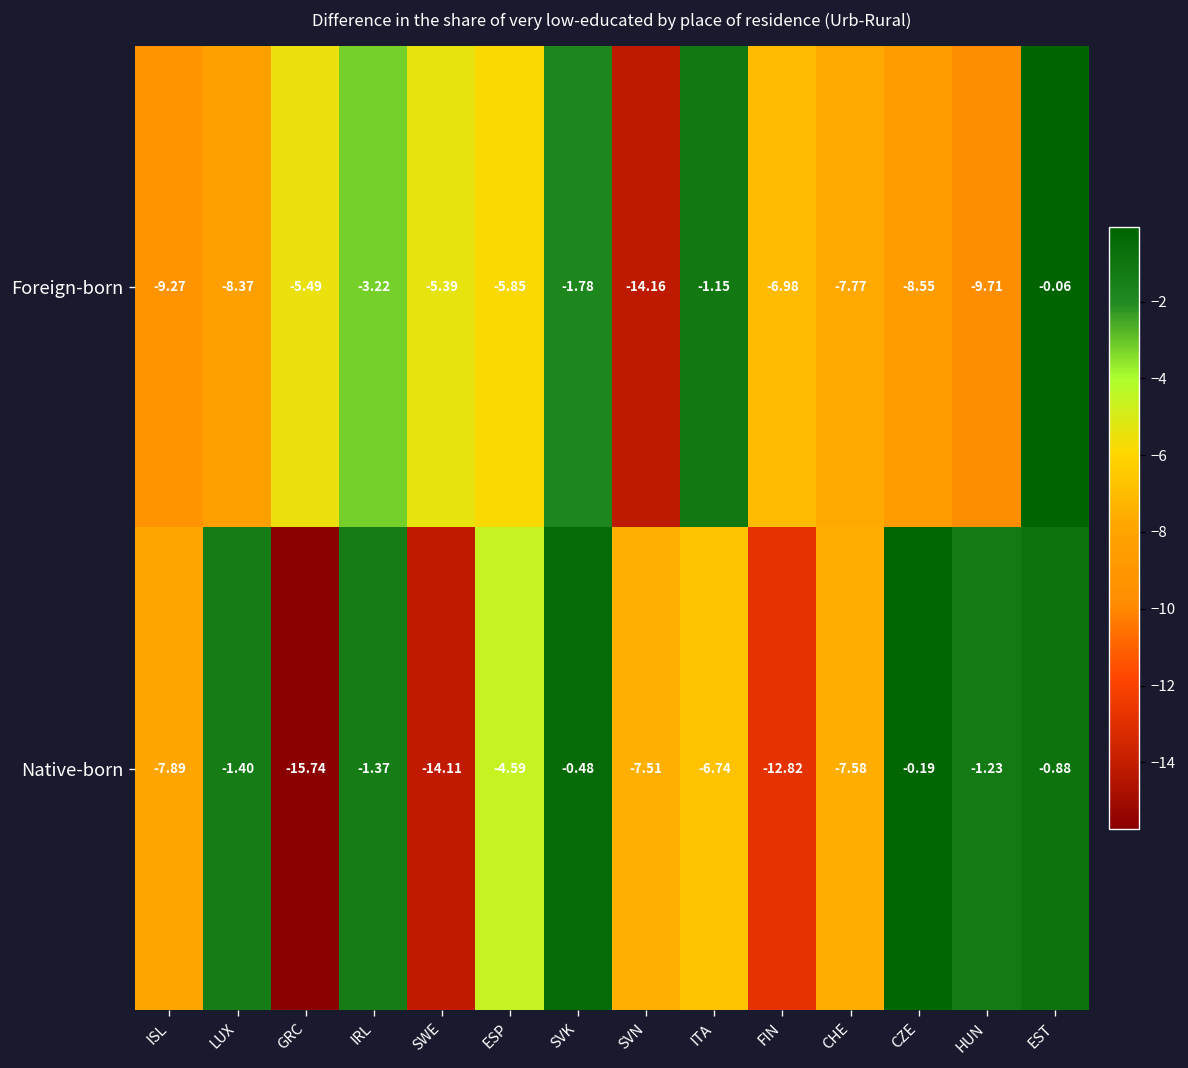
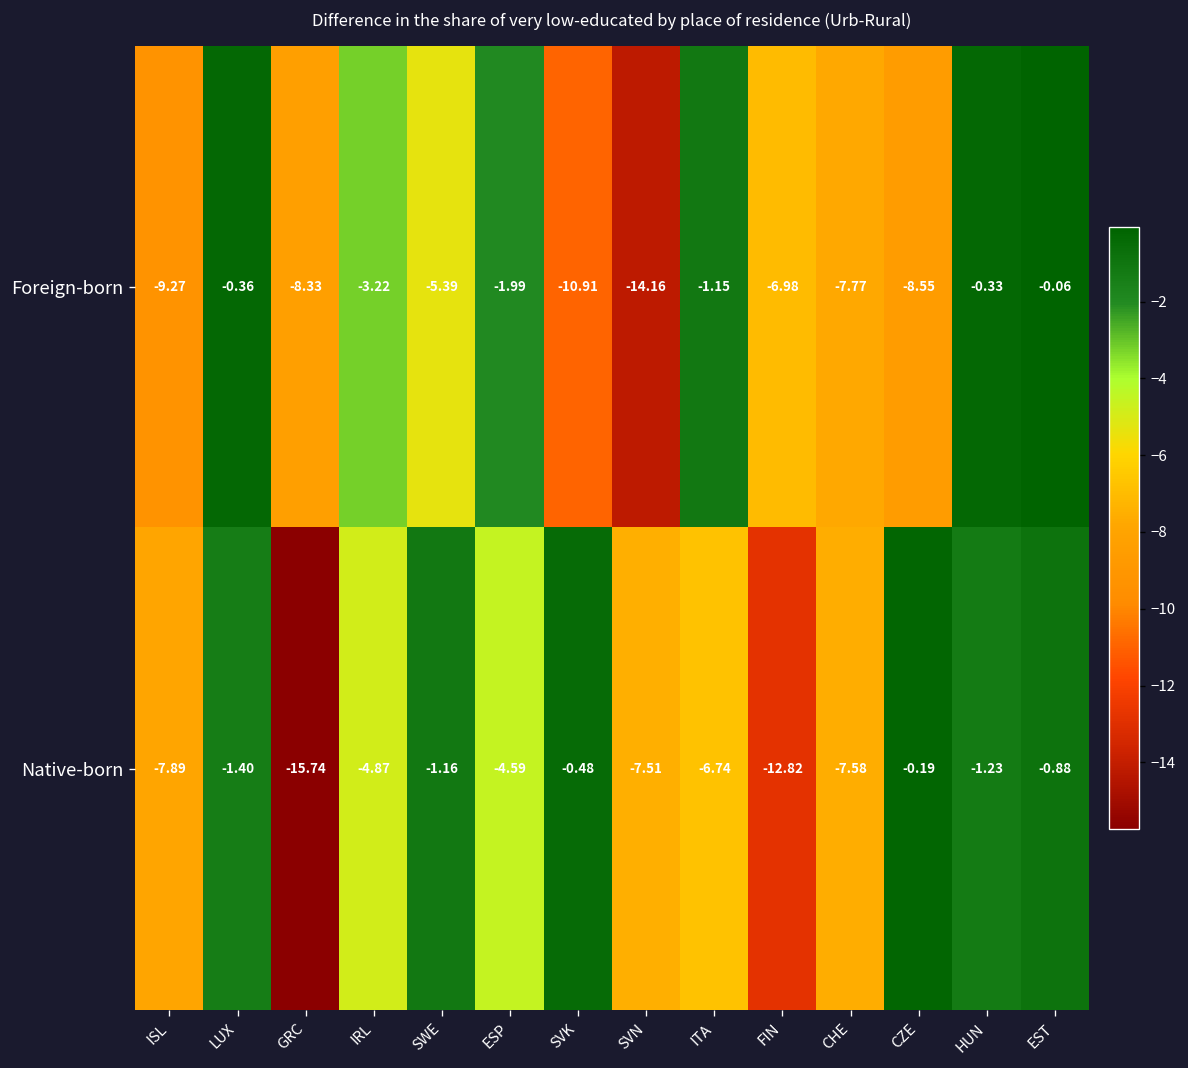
  {
    "Foreign-born": {
      "ISL": -9.27,
-     "LUX": -8.37,
-     "GRC": -5.49,
+     "LUX": -0.36,
+     "GRC": -8.33,
      "IRL": -3.22,
      "SWE": -5.39,
-     "ESP": -5.85,
-     "SVK": -1.78,
+     "ESP": -1.99,
+     "SVK": -10.91,
      "SVN": -14.16,
      "ITA": -1.15,
      "FIN": -6.98,
      "CHE": -7.77,
      "CZE": -8.55,
-     "HUN": -9.71,
+     "HUN": -0.33,
      "EST": -0.06
    },
    "Native-born": {
      "ISL": -7.89,
      "LUX": -1.40,
      "GRC": -15.74,
-     "IRL": -1.37,
-     "SWE": -14.11,
+     "IRL": -4.87,
+     "SWE": -1.16,
      "ESP": -4.59,
      "SVK": -0.48,
      "SVN": -7.51,
      "ITA": -6.74,
      "FIN": -12.82,
      "CHE": -7.58,
      "CZE": -0.19,
      "HUN": -1.23,
      "EST": -0.88
    }
  }
